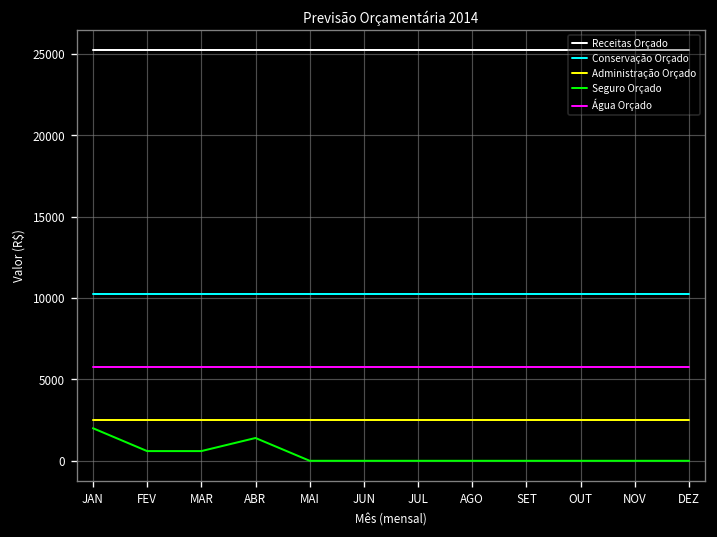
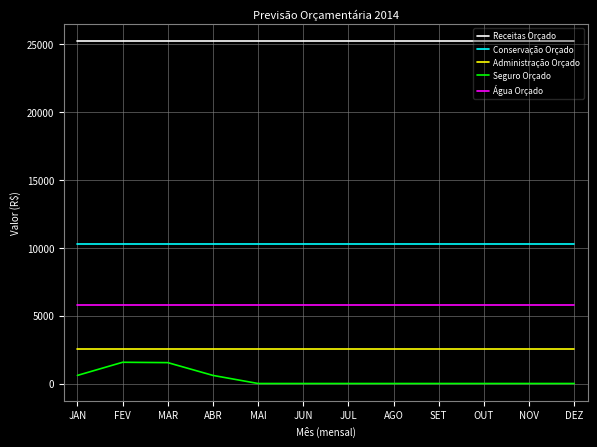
  {
    "Receitas Orçado": {
      "JAN": 25200,
      "FEV": 25200,
      "MAR": 25200,
      "ABR": 25200,
      "MAI": 25200,
      "JUN": 25200,
      "JUL": 25200,
      "AGO": 25200,
      "SET": 25200
    },
    "Conservação Orçado": {
      "JAN": 10300,
      "FEV": 10300,
      "MAR": 10300,
      "ABR": 10300,
      "MAI": 10300,
      "JUN": 10300,
      "JUL": 10300,
      "AGO": 10300,
      "SET": 10300,
      "OUT": 10300,
      "NOV": 10300,
      "DEZ": 10300
    },
    "Administração Orçado": {
      "JAN": 2500,
      "FEV": 2500,
      "MAR": 2500,
      "ABR": 2500,
      "MAI": 2500,
      "JUN": 2500,
      "JUL": 2500,
      "AGO": 2500,
      "SET": 2500,
      "OUT": 2500,
      "NOV": 2500,
      "DEZ": 2500
    },
    "Seguro Orçado": {
-     "JAN": 2000,
-     "FEV": 600,
-     "MAR": 600,
-     "ABR": 1400,
+     "JAN": 600,
+     "FEV": 1600,
+     "MAR": 1500,
+     "ABR": 600,
      "MAI": 0,
      "JUN": 0,
      "JUL": 0,
      "AGO": 0,
      "SET": 0,
      "OUT": 0,
      "NOV": 0,
      "DEZ": 0
    },
    "Água Orçado": {
      "JAN": 5800,
      "FEV": 5800,
      "MAR": 5800,
      "ABR": 5800,
      "MAI": 5800,
      "JUN": 5800,
      "JUL": 5800,
      "AGO": 5800,
      "SET": 5800,
      "OUT": 5800,
      "NOV": 5800,
      "DEZ": 5800
    }
  }
